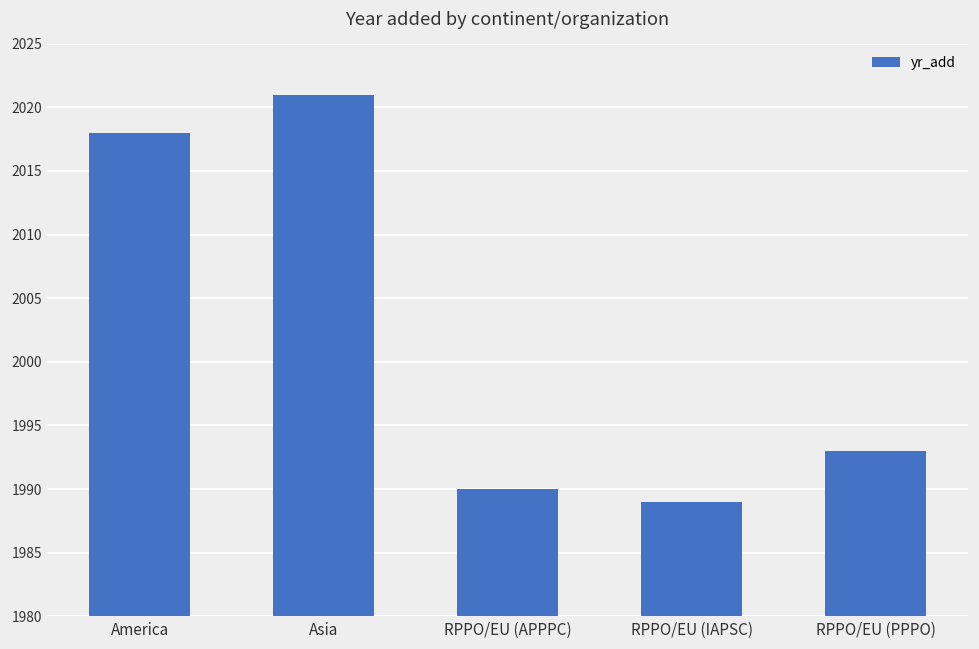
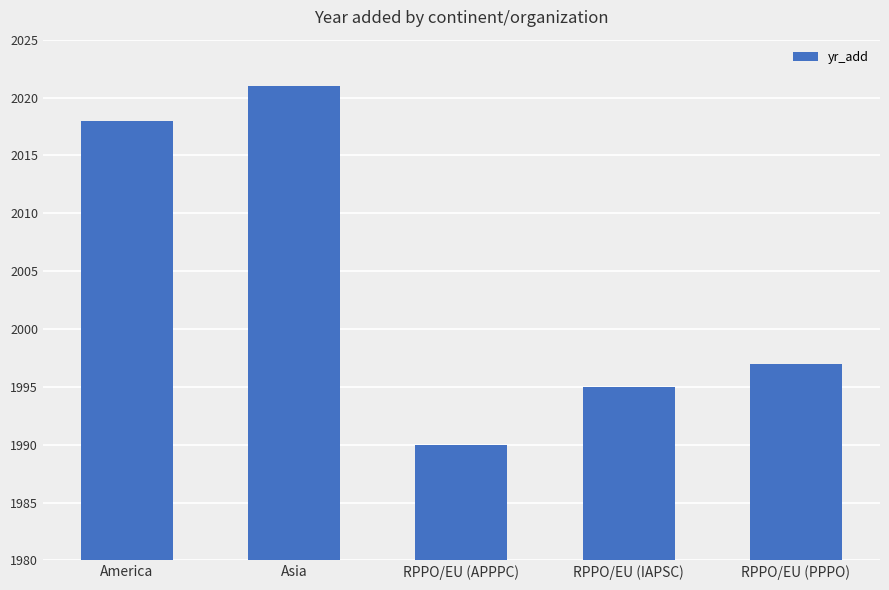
  {
    "America": 2018,
    "Asia": 2021,
    "RPPO/EU (APPPC)": 1990,
-   "RPPO/EU (IAPSC)": 1989,
-   "RPPO/EU (PPPO)": 1993
+   "RPPO/EU (IAPSC)": 1995,
+   "RPPO/EU (PPPO)": 1997
  }
